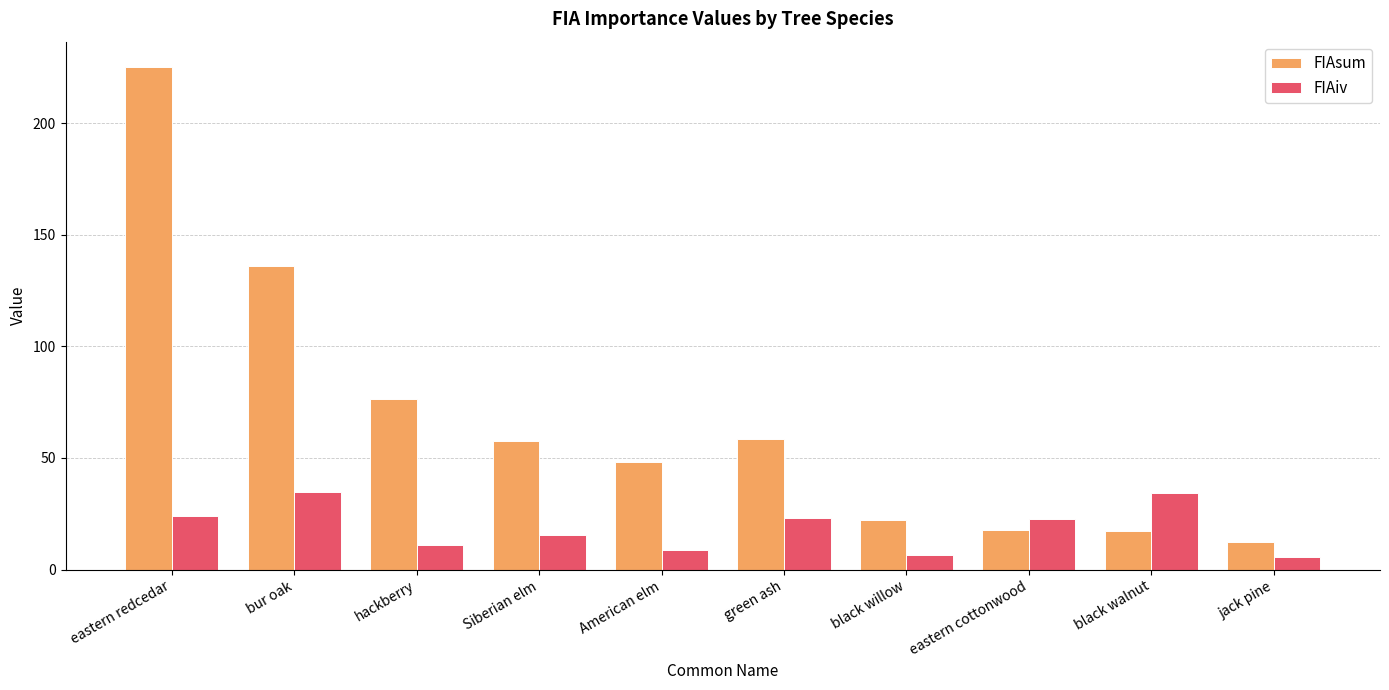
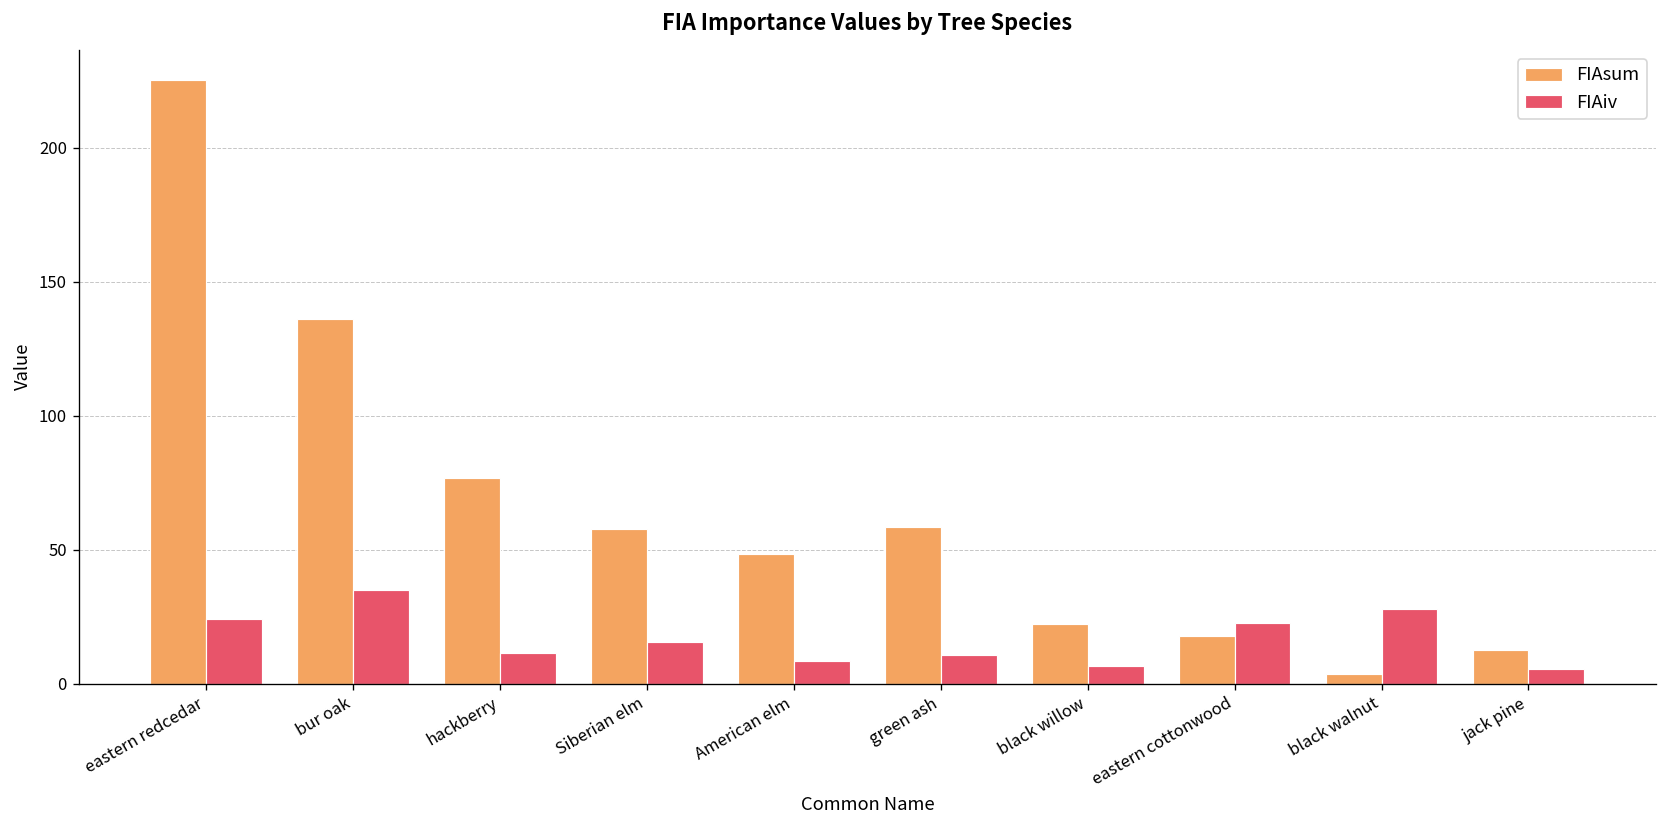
  {
    "FIAsum": {
      "eastern redcedar": 225,
      "bur oak": 136,
      "hackberry": 77,
      "Siberian elm": 58,
      "American elm": 48,
      "green ash": 58,
      "black willow": 22,
      "eastern cottonwood": 18,
-     "black walnut": 18,
+     "black walnut": 4,
      "jack pine": 12
    },
    "FIAiv": {
      "eastern redcedar": 24,
      "bur oak": 35,
      "hackberry": 11,
      "Siberian elm": 16,
      "American elm": 9,
-     "green ash": 23,
+     "green ash": 11,
      "black willow": 6,
      "eastern cottonwood": 22,
-     "black walnut": 34,
+     "black walnut": 28,
      "jack pine": 6
    }
  }
